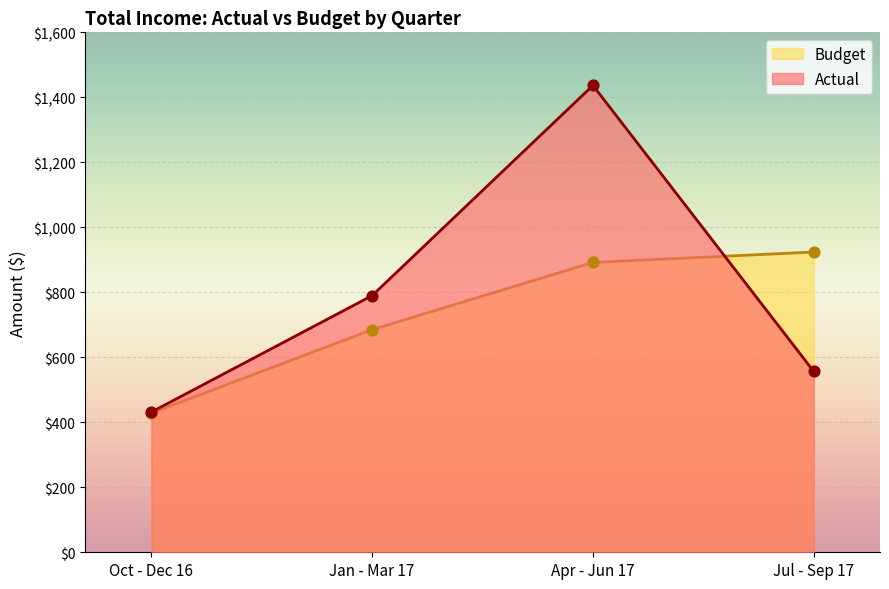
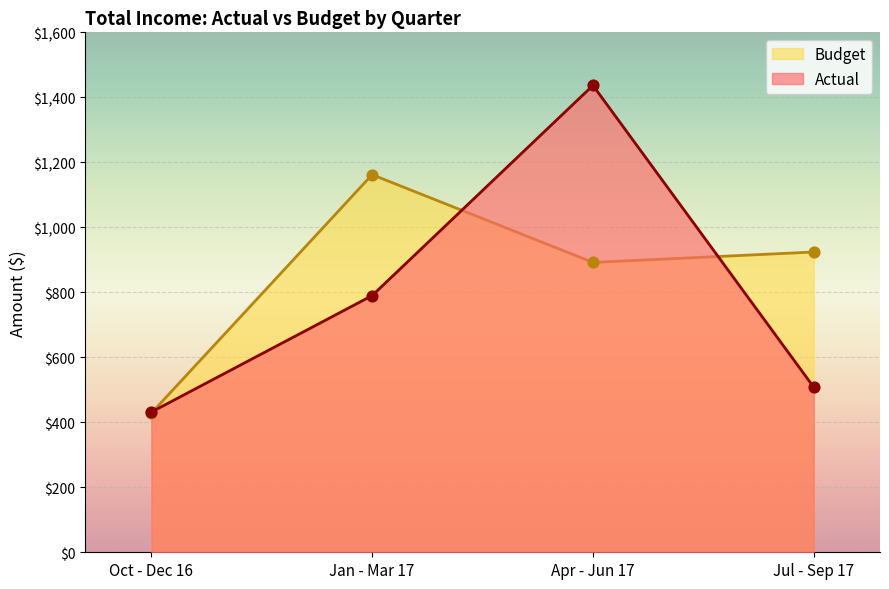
  {
    "Budget": {
-     "Jan - Mar 17": "$690",
+     "Jan - Mar 17": "$1,160",
      "Apr - Jun 17": "$890",
      "Jul - Sep 17": "$920"
    },
    "Actual": {
      "Jan - Mar 17": "$790",
      "Apr - Jun 17": "$1,440",
-     "Jul - Sep 17": "$560"
+     "Jul - Sep 17": "$510"
    }
  }
